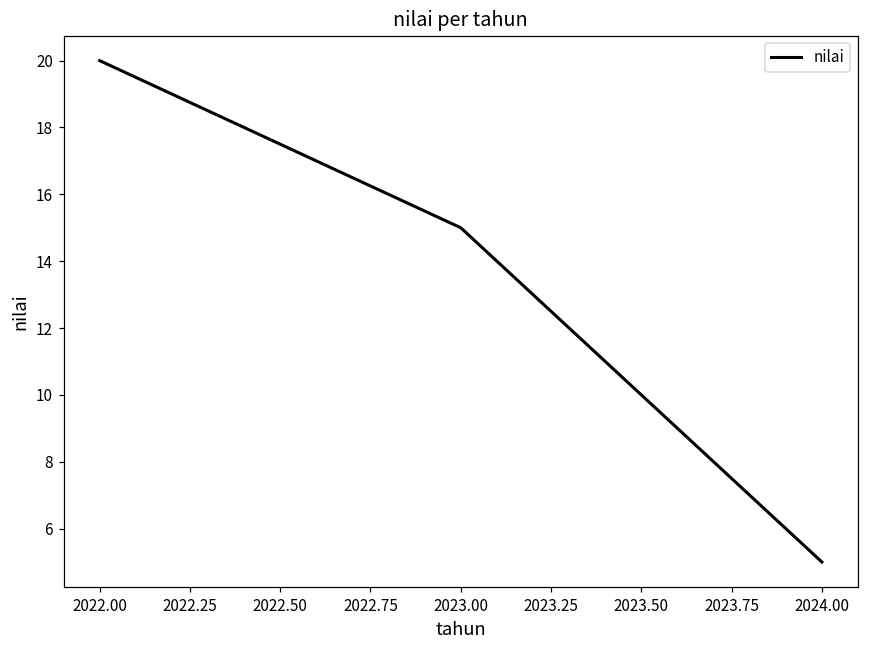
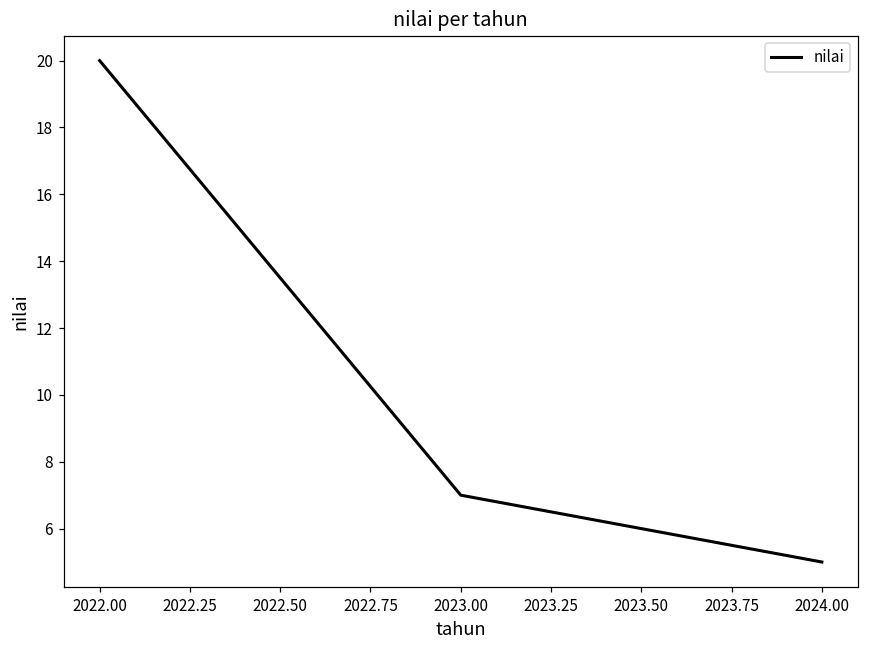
  {
    "2022.00": 20,
-   "2023.00": 15,
+   "2023.00": 7,
    "2024.00": 5
  }
